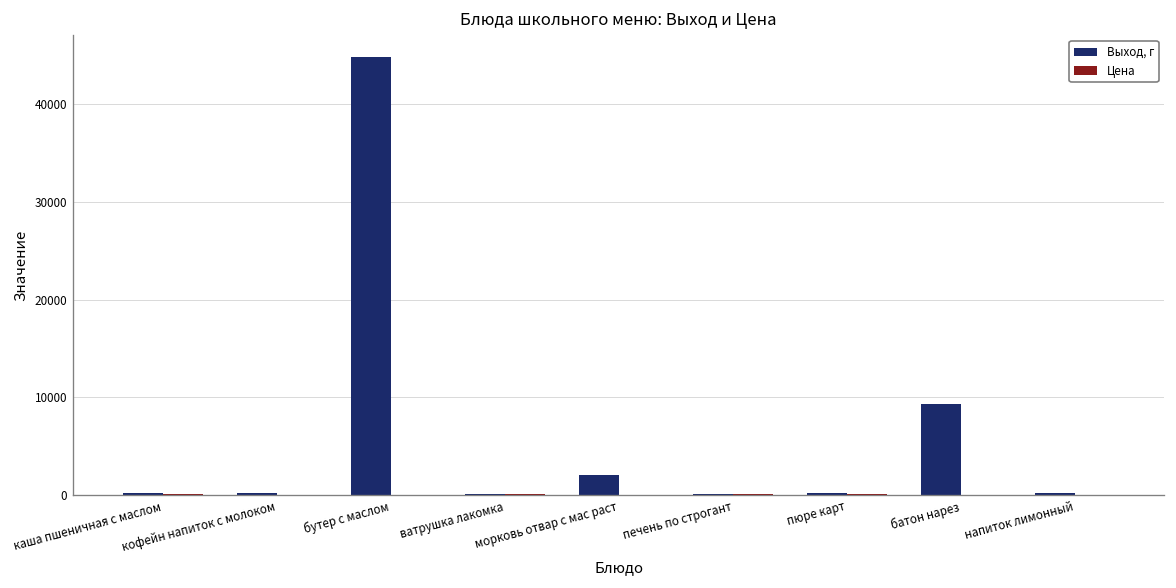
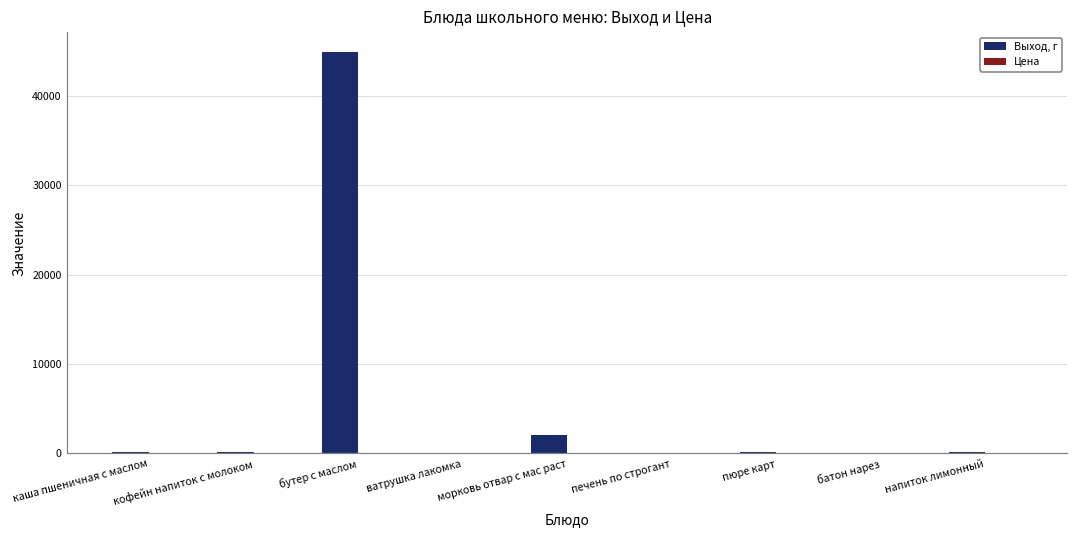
  {
    "Выход, г": {
      "бутер с маслом": 45000,
      "морковь отвар с мас раст": 2000,
-     "батон нарез": 9000
+     "батон нарез": 0
    }
  }
